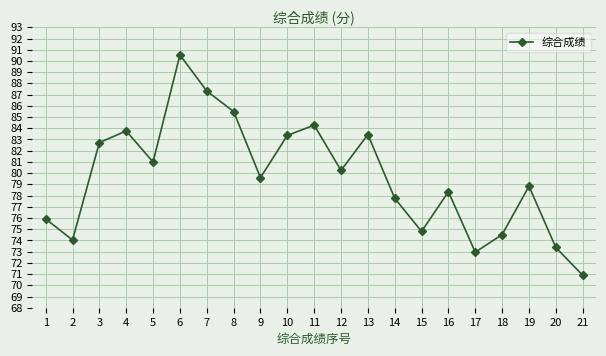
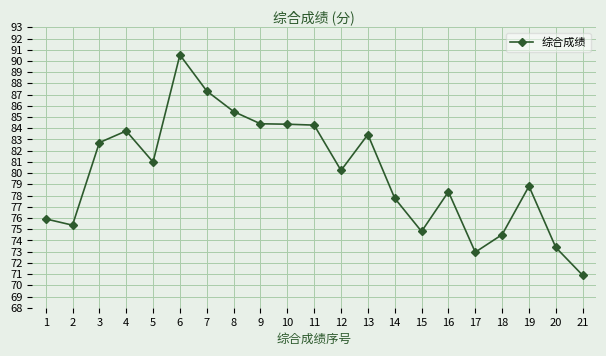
  {
    "1": 75.9,
-   "2": 74.0,
+   "2": 75.4,
    "3": 82.7,
    "4": 83.8,
    "5": 81.0,
    "6": 90.5,
    "7": 87.3,
    "8": 85.5,
-   "9": 79.6,
-   "10": 83.4,
+   "9": 84.4,
+   "10": 84.4,
    "11": 84.3,
    "12": 80.2,
    "13": 83.4,
    "14": 77.8,
    "15": 74.8,
    "16": 78.3,
    "17": 73.0,
    "18": 74.5,
    "19": 78.8,
    "20": 73.4,
    "21": 70.9
  }
